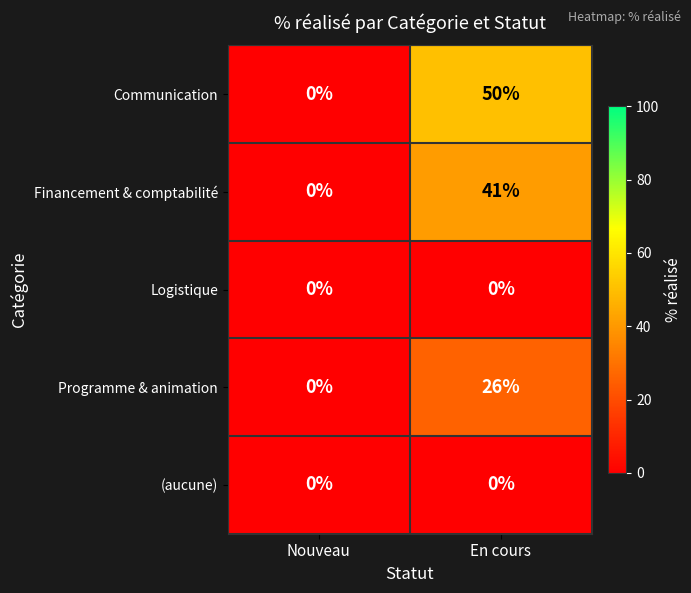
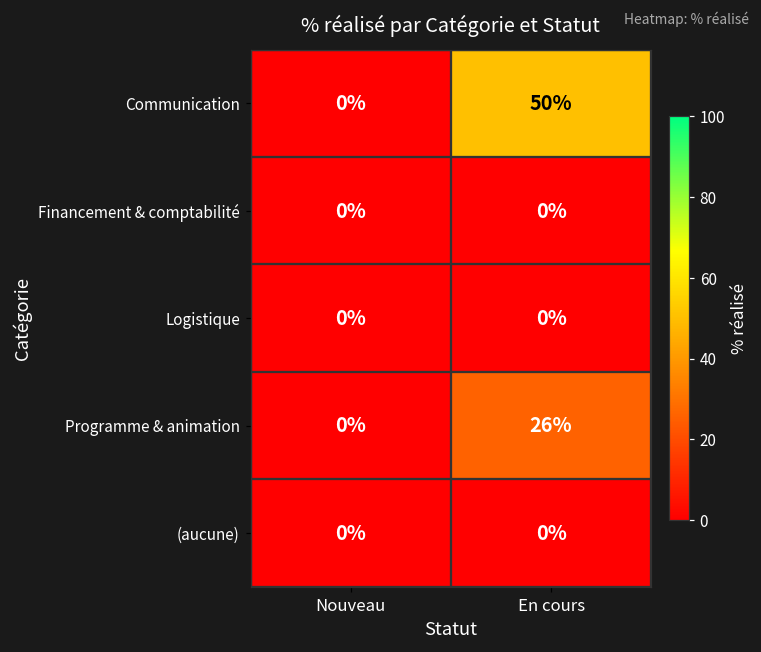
  {
    "Communication": {
      "Nouveau": "0%",
      "En cours": "50%"
    },
    "Financement & comptabilité": {
      "Nouveau": "0%",
-     "En cours": "41%"
+     "En cours": "0%"
    },
    "Logistique": {
      "Nouveau": "0%",
      "En cours": "0%"
    },
    "Programme & animation": {
      "Nouveau": "0%",
      "En cours": "26%"
    },
    "(aucune)": {
      "Nouveau": "0%",
      "En cours": "0%"
    }
  }
